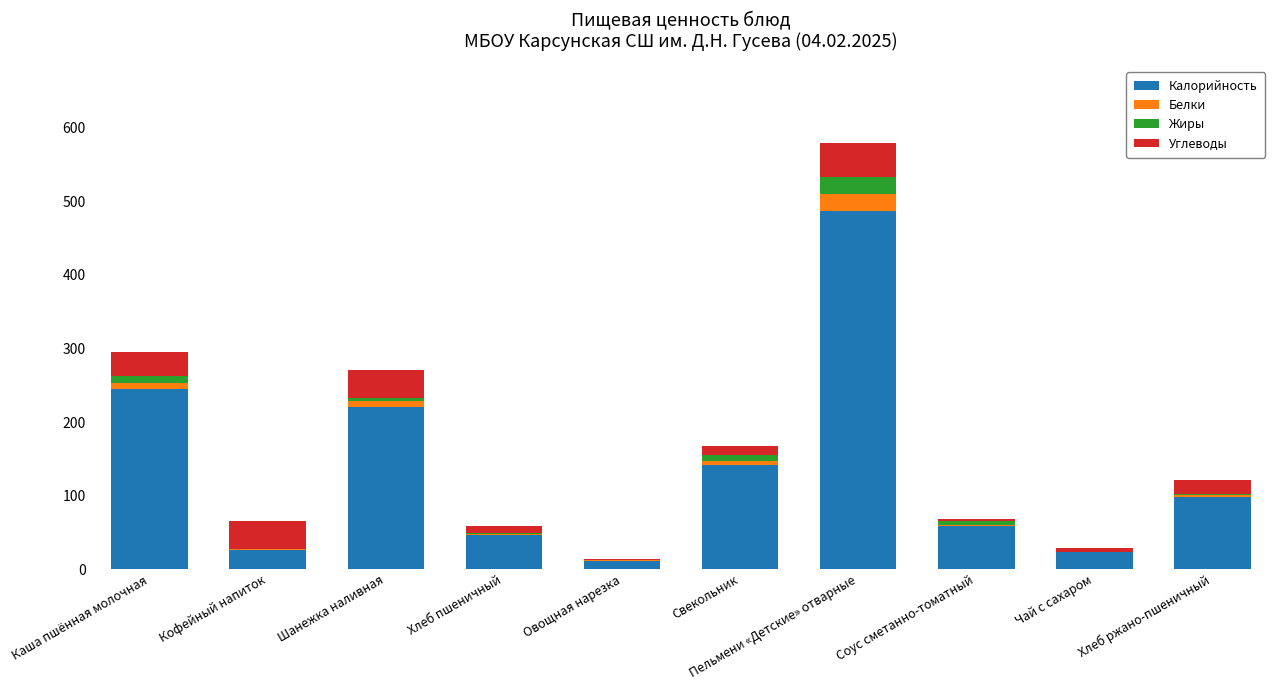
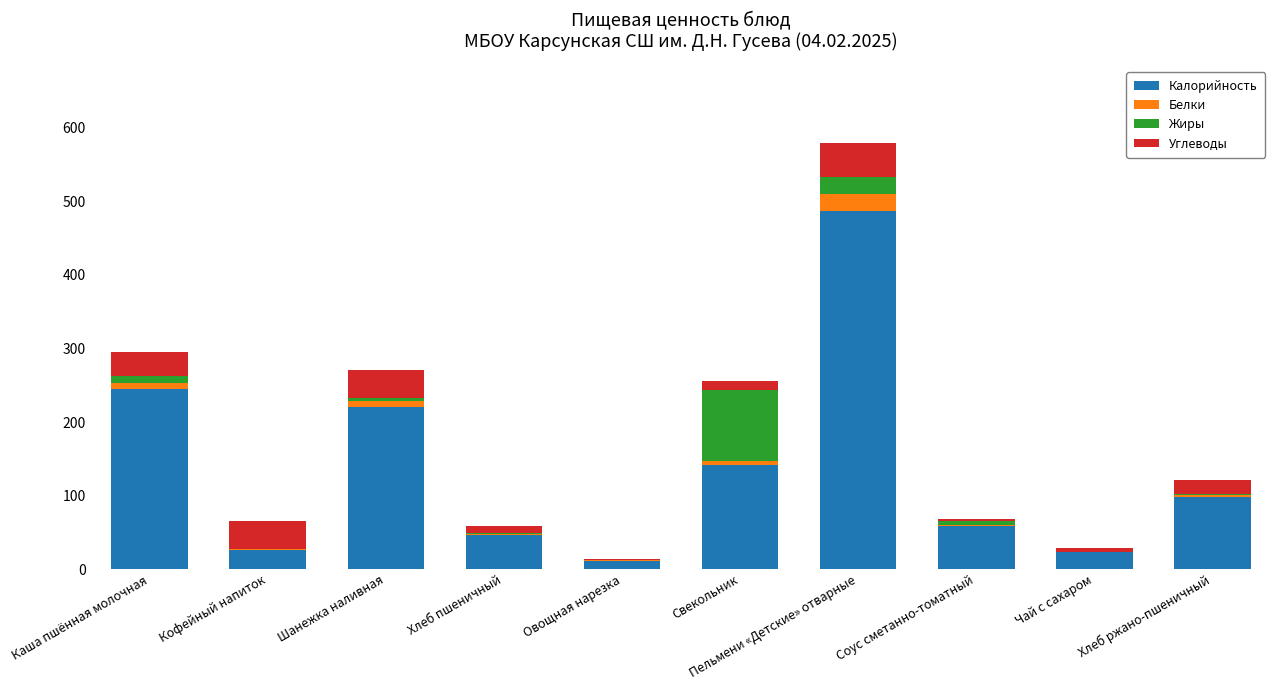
  {
    "Калорийность": {
      "Каша пшённая молочная": 250,
      "Кофейный напиток": 30,
      "Шанежка наливная": 220,
      "Хлеб пшеничный": 50,
      "Овощная нарезка": 10,
      "Свекольник": 140,
      "Пельмени «Детские» отварные": 490,
      "Соус сметанно-томатный": 60,
      "Чай с сахаром": 20,
      "Хлеб ржано-пшеничный": 100
    },
    "Белки": {
      "Каша пшённая молочная": 10,
      "Шанежка наливная": 10,
      "Свекольник": 10,
      "Пельмени «Детские» отварные": 20
    },
    "Жиры": {
      "Каша пшённая молочная": 10,
      "Шанежка наливная": 0,
-     "Свекольник": 10,
+     "Свекольник": 100,
      "Пельмени «Детские» отварные": 20,
      "Соус сметанно-томатный": 0
    },
    "Углеводы": {
      "Каша пшённая молочная": 30,
      "Кофейный напиток": 40,
      "Шанежка наливная": 40,
      "Хлеб пшеничный": 10,
      "Свекольник": 10,
      "Пельмени «Детские» отварные": 50,
      "Соус сметанно-томатный": 0,
      "Чай с сахаром": 10,
      "Хлеб ржано-пшеничный": 20
    }
  }
